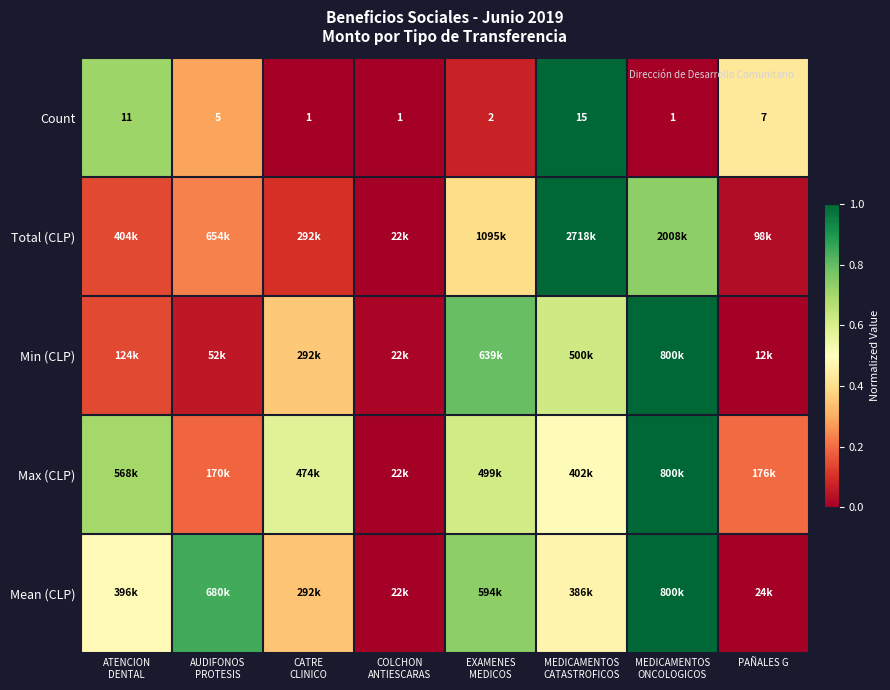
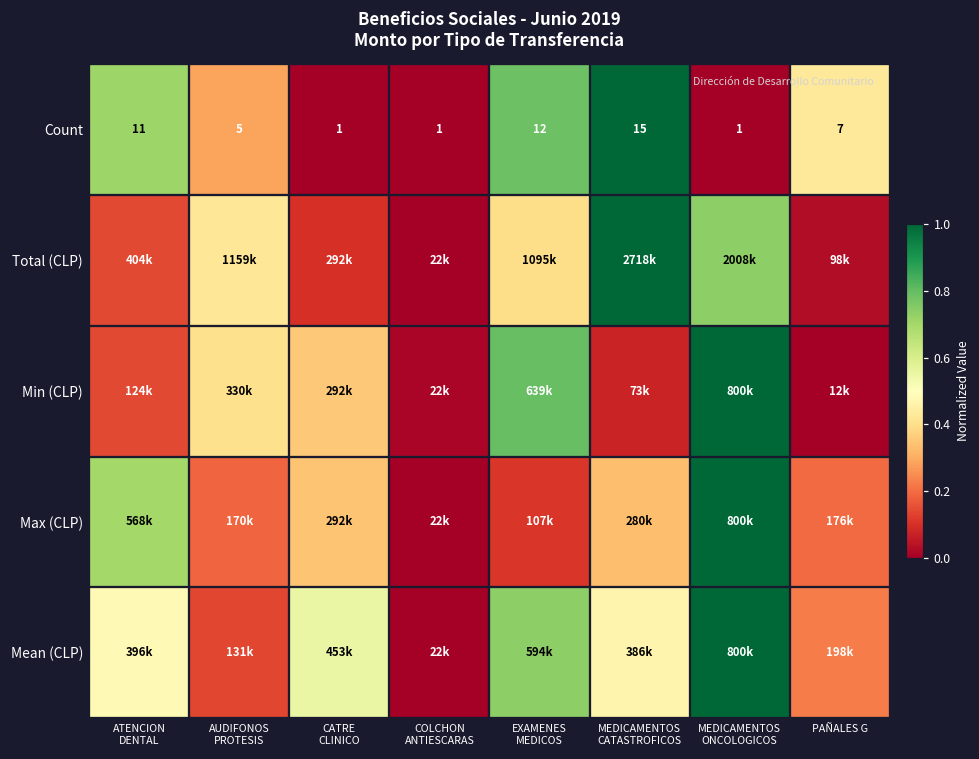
  {
    "Count": {
      "ATENCION DENTAL": "11",
      "AUDIFONOS PROTESIS": "5",
      "CATRE CLINICO": "1",
      "COLCHON ANTIESCARAS": "1",
-     "EXAMENES MEDICOS": "2",
+     "EXAMENES MEDICOS": "12",
      "MEDICAMENTOS CATASTROFICOS": "15",
      "PAÑALES G": "7"
    },
    "Total (CLP)": {
      "ATENCION DENTAL": "404k",
-     "AUDIFONOS PROTESIS": "654k",
+     "AUDIFONOS PROTESIS": "1159k",
      "CATRE CLINICO": "292k",
      "COLCHON ANTIESCARAS": "22k",
      "EXAMENES MEDICOS": "1095k",
      "MEDICAMENTOS CATASTROFICOS": "2718k",
      "MEDICAMENTOS ONCOLOGICOS": "2008k",
      "PAÑALES G": "98k"
    },
    "Min (CLP)": {
      "ATENCION DENTAL": "124k",
-     "AUDIFONOS PROTESIS": "52k",
+     "AUDIFONOS PROTESIS": "330k",
      "CATRE CLINICO": "292k",
      "COLCHON ANTIESCARAS": "22k",
      "EXAMENES MEDICOS": "639k",
-     "MEDICAMENTOS CATASTROFICOS": "500k",
+     "MEDICAMENTOS CATASTROFICOS": "73k",
      "MEDICAMENTOS ONCOLOGICOS": "800k",
      "PAÑALES G": "12k"
    },
    "Max (CLP)": {
      "ATENCION DENTAL": "568k",
      "AUDIFONOS PROTESIS": "170k",
-     "CATRE CLINICO": "474k",
+     "CATRE CLINICO": "292k",
      "COLCHON ANTIESCARAS": "22k",
-     "EXAMENES MEDICOS": "499k",
-     "MEDICAMENTOS CATASTROFICOS": "402k",
+     "EXAMENES MEDICOS": "107k",
+     "MEDICAMENTOS CATASTROFICOS": "280k",
      "MEDICAMENTOS ONCOLOGICOS": "800k",
      "PAÑALES G": "176k"
    },
    "Mean (CLP)": {
      "ATENCION DENTAL": "396k",
-     "AUDIFONOS PROTESIS": "680k",
-     "CATRE CLINICO": "292k",
+     "AUDIFONOS PROTESIS": "131k",
+     "CATRE CLINICO": "453k",
      "COLCHON ANTIESCARAS": "22k",
      "EXAMENES MEDICOS": "594k",
      "MEDICAMENTOS CATASTROFICOS": "386k",
      "MEDICAMENTOS ONCOLOGICOS": "800k",
-     "PAÑALES G": "24k"
+     "PAÑALES G": "198k"
    }
  }
